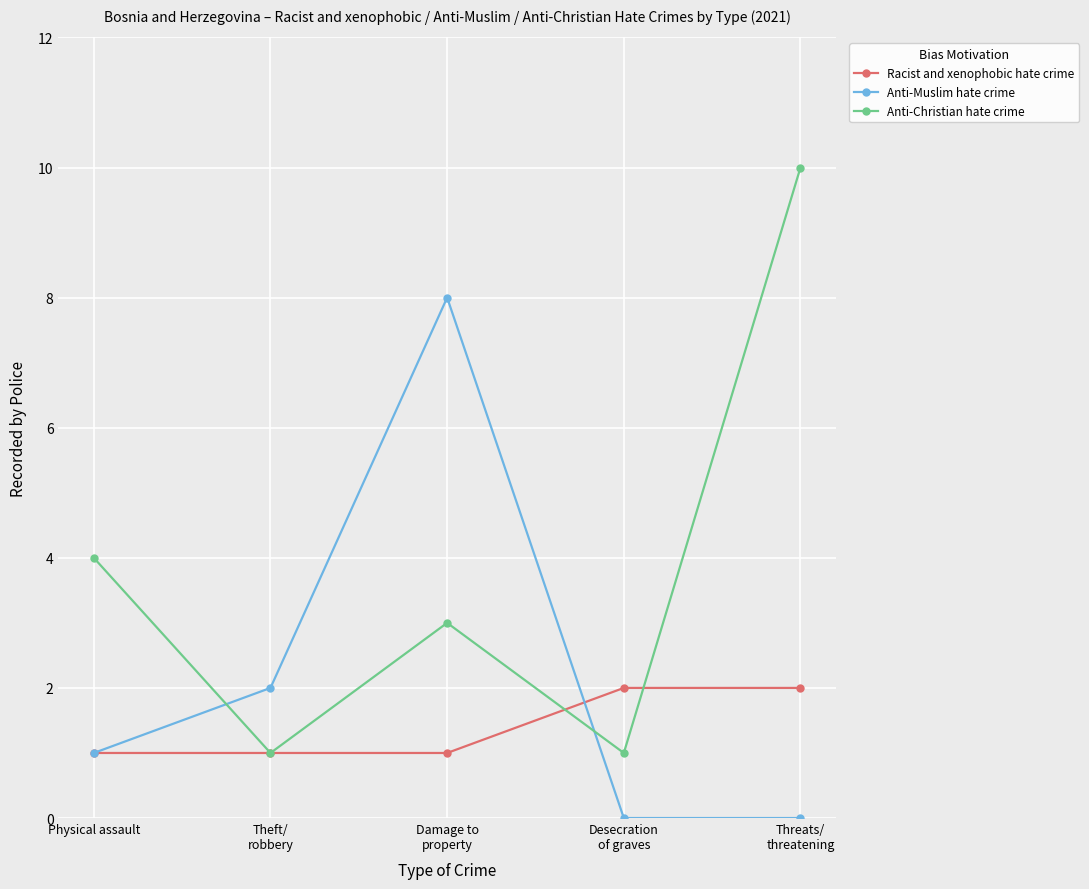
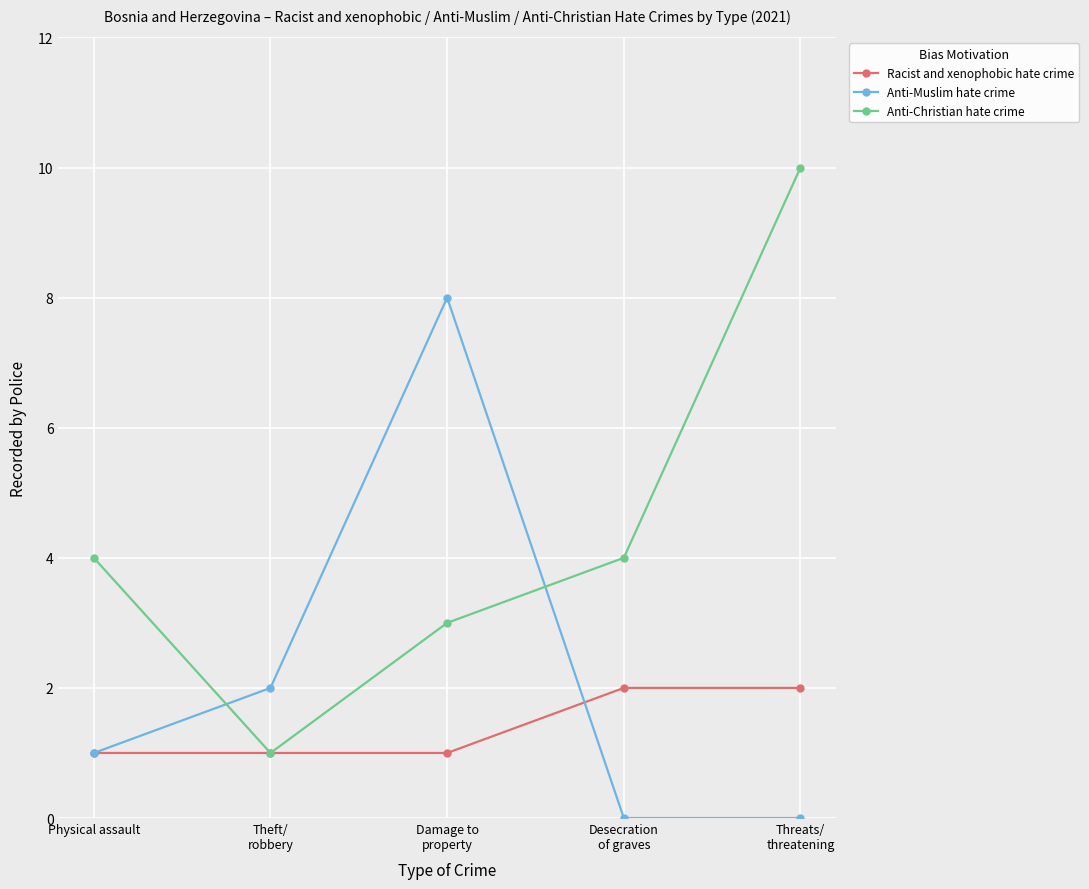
  {
    "Racist and xenophobic hate crime": {
      "Damage to property": 1,
      "Desecration of graves": 2,
      "Threats/ threatening": 2
    },
    "Anti-Muslim hate crime": {
      "Theft/ robbery": 2,
      "Damage to property": 8,
      "Desecration of graves": 0,
      "Threats/ threatening": 0
    },
    "Anti-Christian hate crime": {
      "Physical assault": 4,
      "Damage to property": 3,
-     "Desecration of graves": 1,
+     "Desecration of graves": 4,
      "Threats/ threatening": 10
    }
  }
